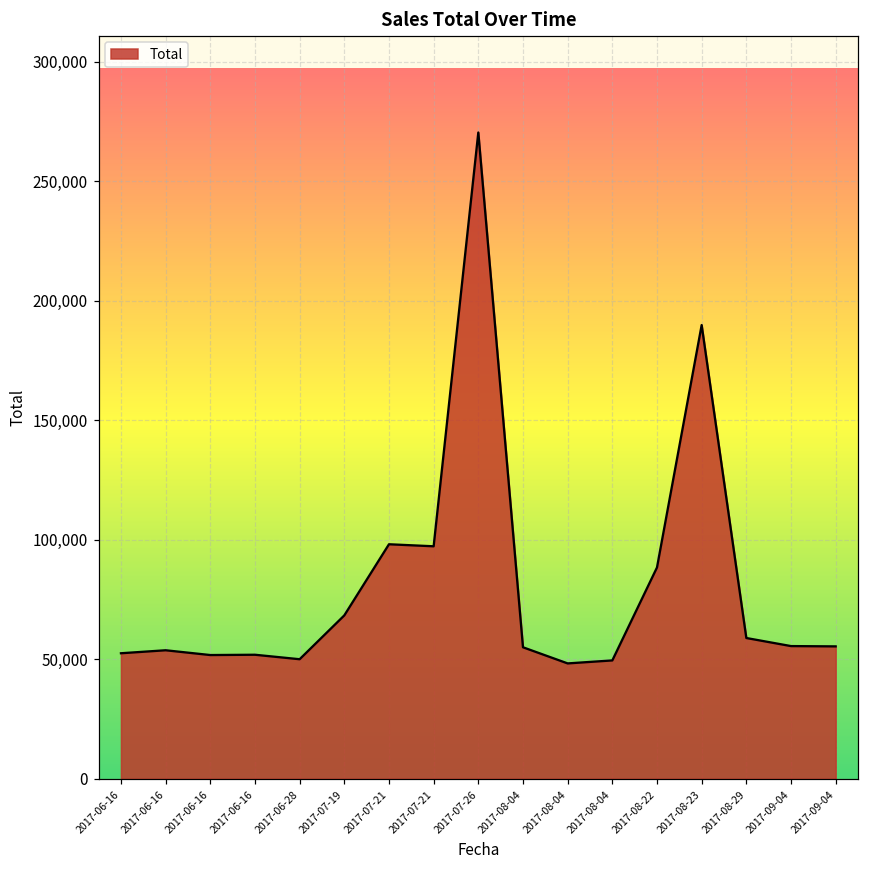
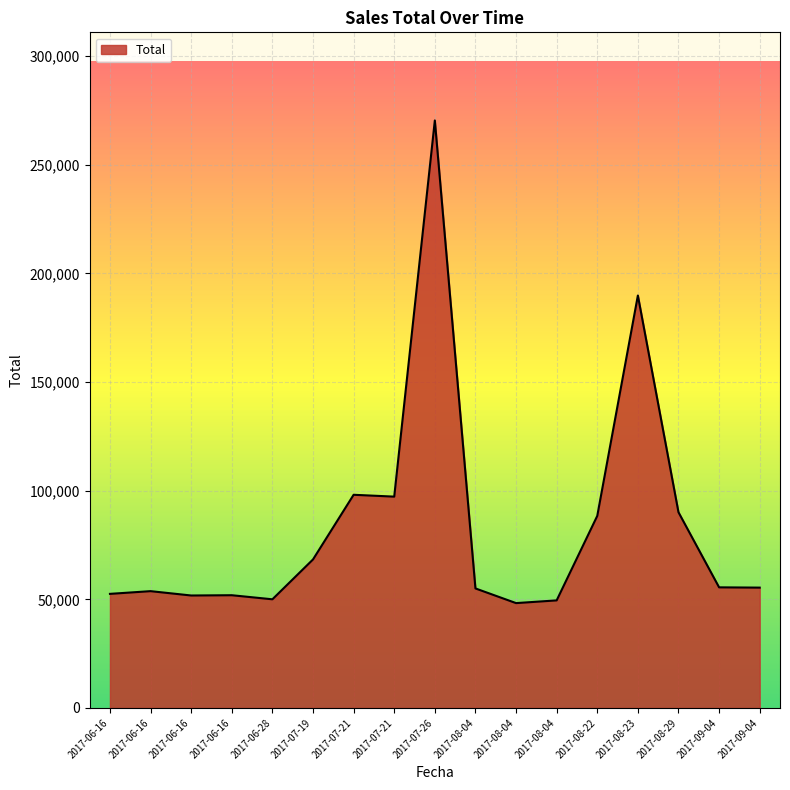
  {
    "2017-06-28": "50,000",
    "2017-07-19": "68,000",
    "2017-07-26": "270,000",
    "2017-08-22": "88,000",
    "2017-08-23": "190,000",
-   "2017-08-29": "59,000"
+   "2017-08-29": "90,000"
  }
